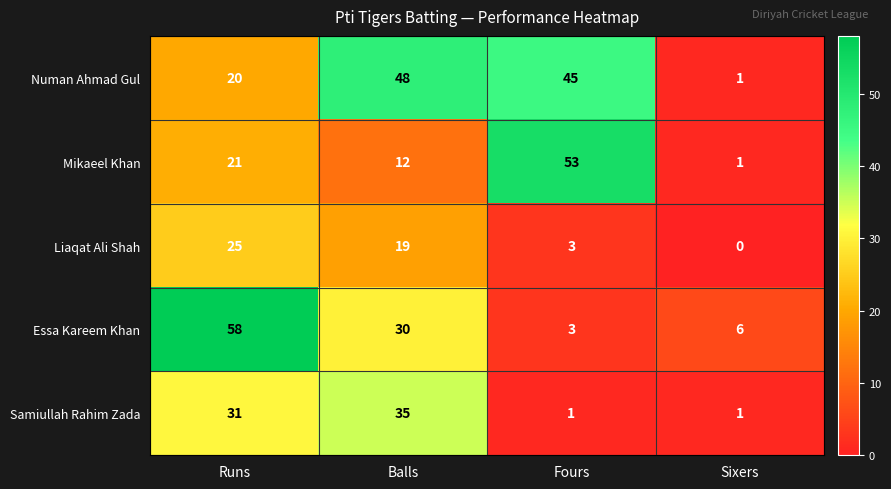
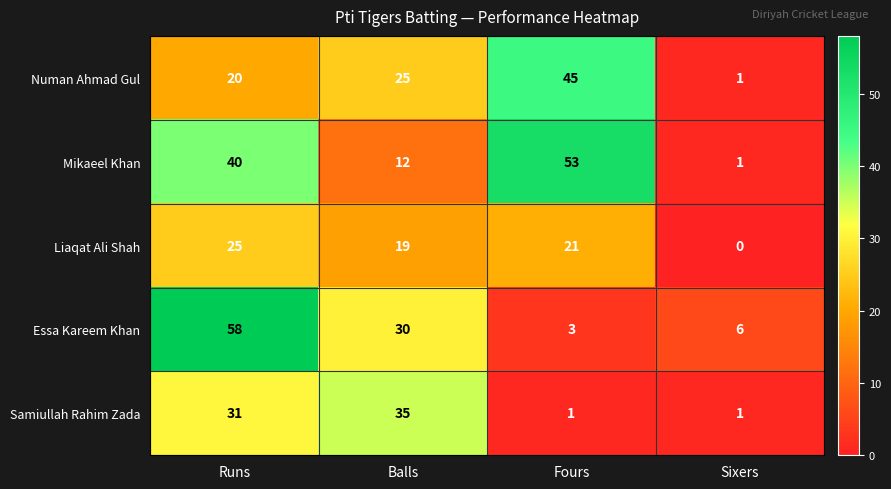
  {
    "Numan Ahmad Gul": {
      "Runs": 20,
-     "Balls": 48,
+     "Balls": 25,
      "Fours": 45,
      "Sixers": 1
    },
    "Mikaeel Khan": {
-     "Runs": 21,
+     "Runs": 40,
      "Balls": 12,
      "Fours": 53,
      "Sixers": 1
    },
    "Liaqat Ali Shah": {
      "Runs": 25,
      "Balls": 19,
-     "Fours": 3,
+     "Fours": 21,
      "Sixers": 0
    },
    "Essa Kareem Khan": {
      "Runs": 58,
      "Balls": 30,
      "Fours": 3,
      "Sixers": 6
    },
    "Samiullah Rahim Zada": {
      "Runs": 31,
      "Balls": 35,
      "Fours": 1,
      "Sixers": 1
    }
  }
